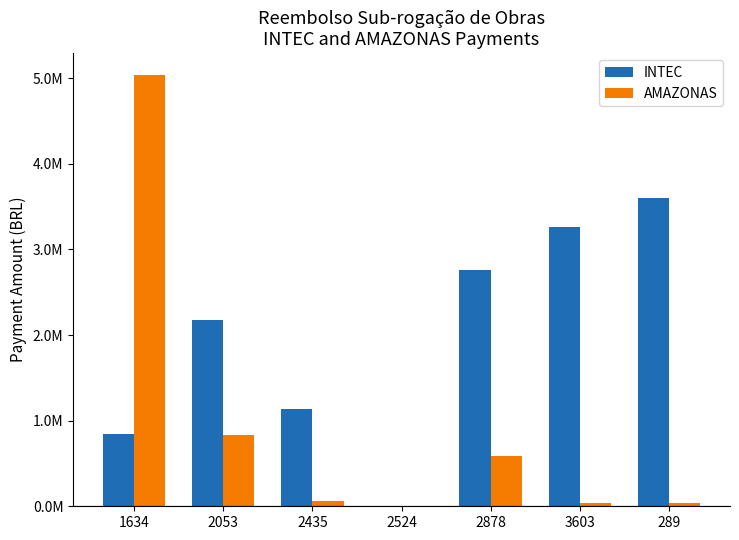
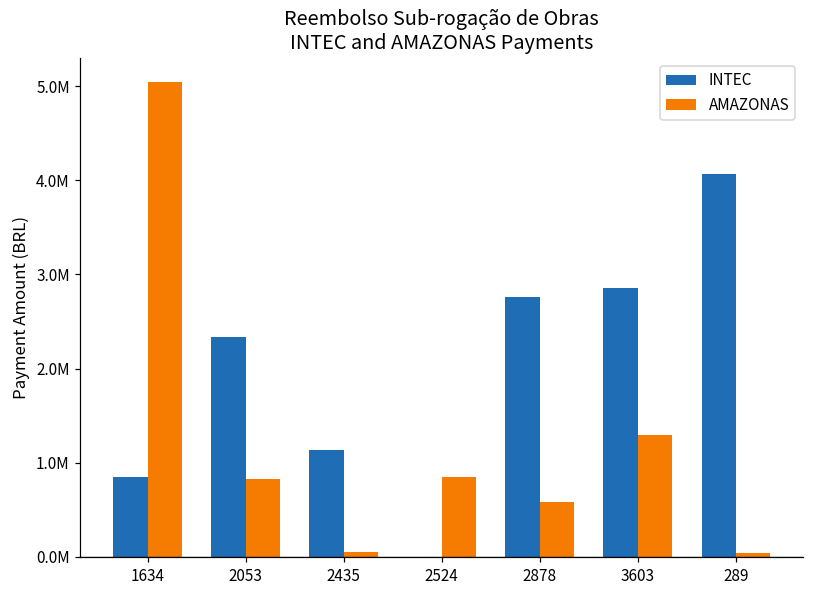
  {
    "INTEC": {
      "1634": 800000,
-     "2053": 2200000,
+     "2053": 2300000,
      "2435": 1100000,
      "2524": 0,
      "2878": 2800000,
-     "3603": 3300000,
-     "289": 3600000
+     "3603": 2900000,
+     "289": 4100000
    },
    "AMAZONAS": {
      "1634": 5000000,
      "2053": 800000,
      "2435": 100000,
-     "2524": 0,
+     "2524": 800000,
      "2878": 600000,
-     "3603": 0,
+     "3603": 1300000,
      "289": 0
    }
  }
